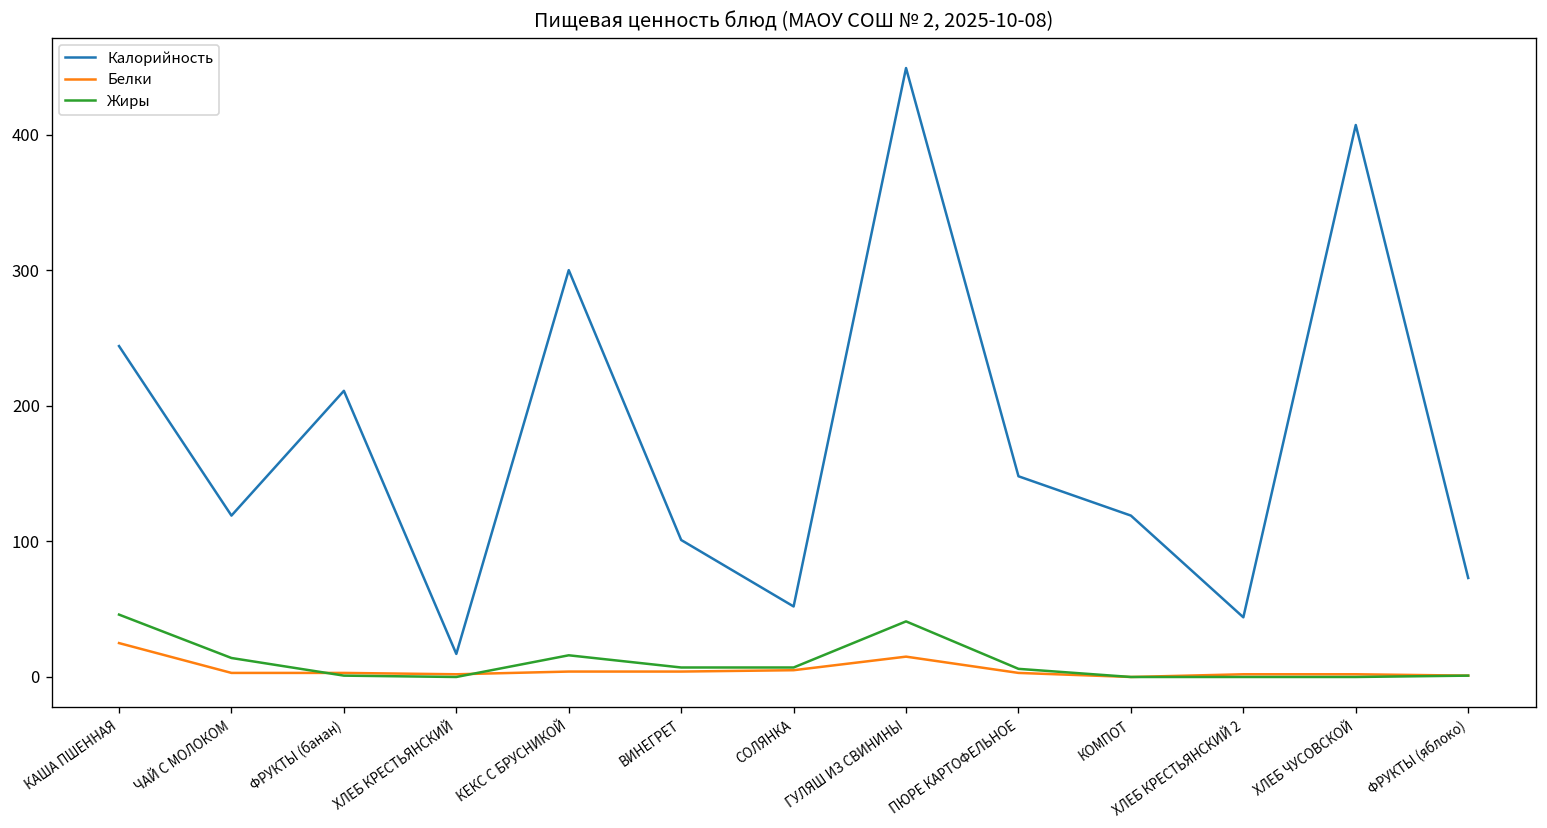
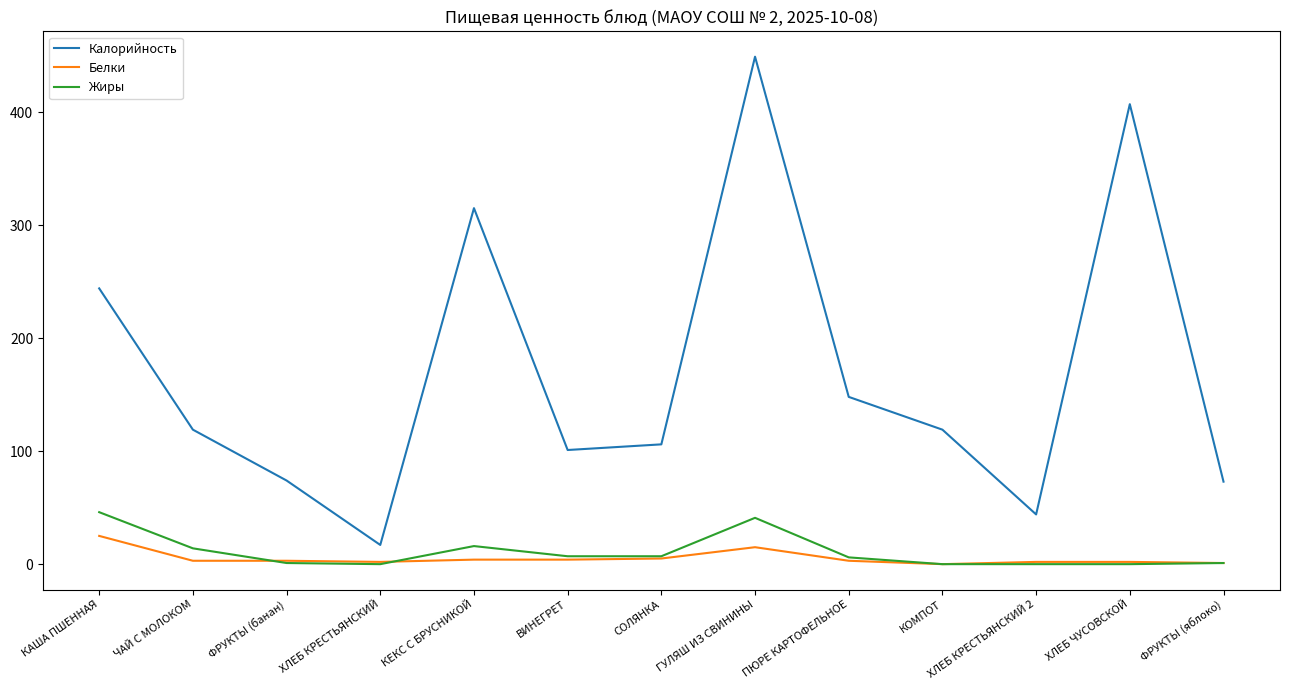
  {
    "Калорийность": {
      "КАША ПШЕННАЯ": 244,
      "ЧАЙ С МОЛОКОМ": 119,
-     "ФРУКТЫ (банан)": 211,
+     "ФРУКТЫ (банан)": 74,
      "ХЛЕБ КРЕСТЬЯНСКИЙ": 17,
-     "КЕКС С БРУСНИКОЙ": 300,
+     "КЕКС С БРУСНИКОЙ": 315,
      "ВИНЕГРЕТ": 101,
-     "СОЛЯНКА": 52,
+     "СОЛЯНКА": 106,
      "ГУЛЯШ ИЗ СВИНИНЫ": 449,
      "ПЮРЕ КАРТОФЕЛЬНОЕ": 148,
      "КОМПОТ": 119,
      "ХЛЕБ КРЕСТЬЯНСКИЙ 2": 44,
      "ХЛЕБ ЧУСОВСКОЙ": 407,
      "ФРУКТЫ (яблоко)": 73
    },
    "Белки": {
      "КАША ПШЕННАЯ": 25,
      "ЧАЙ С МОЛОКОМ": 3,
      "КЕКС С БРУСНИКОЙ": 4,
      "ВИНЕГРЕТ": 4,
      "ГУЛЯШ ИЗ СВИНИНЫ": 15,
      "ПЮРЕ КАРТОФЕЛЬНОЕ": 3
    },
    "Жиры": {
      "КАША ПШЕННАЯ": 46,
      "ЧАЙ С МОЛОКОМ": 14,
      "КЕКС С БРУСНИКОЙ": 16,
      "ВИНЕГРЕТ": 7,
      "ГУЛЯШ ИЗ СВИНИНЫ": 41,
      "ПЮРЕ КАРТОФЕЛЬНОЕ": 6
    }
  }
